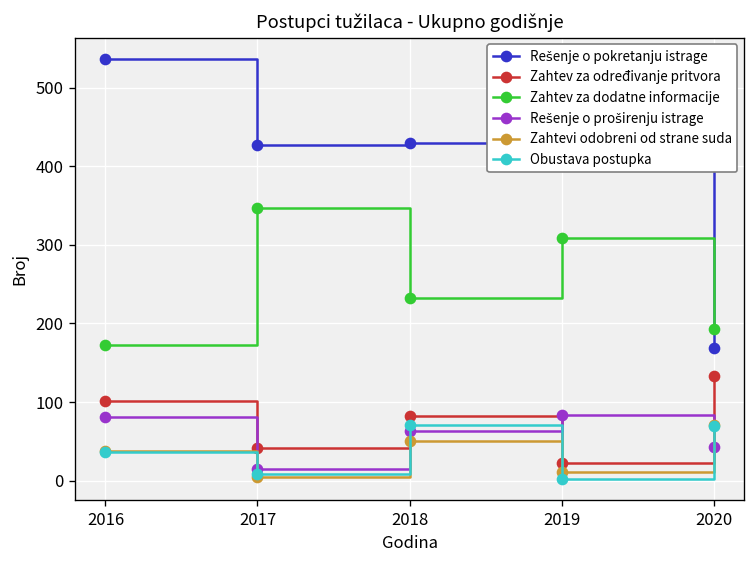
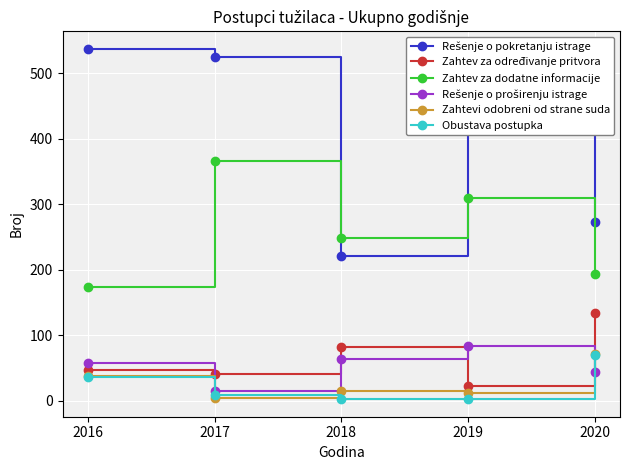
  {
    "Rešenje o pokretanju istrage": {
      "2016": 540,
-     "2017": 430,
-     "2018": 430,
-     "2020": 170
+     "2017": 520,
+     "2018": 220,
+     "2020": 270
    },
    "Zahtev za određivanje pritvora": {
-     "2016": 100,
+     "2016": 50,
      "2017": 40,
      "2018": 80,
      "2019": 20,
      "2020": 130
    },
    "Zahtev za dodatne informacije": {
      "2016": 170,
-     "2017": 350,
-     "2018": 230,
+     "2017": 370,
+     "2018": 250,
      "2019": 310,
      "2020": 190
    },
    "Rešenje o proširenju istrage": {
-     "2016": 80,
+     "2016": 60,
      "2017": 20,
      "2018": 60,
      "2019": 80,
      "2020": 40
    },
    "Zahtevi odobreni od strane suda": {
      "2017": 0,
-     "2018": 50,
+     "2018": 10,
      "2019": 10
    },
    "Obustava postupka": {
      "2017": 10,
-     "2018": 70,
+     "2018": 0,
      "2019": 0
    }
  }
